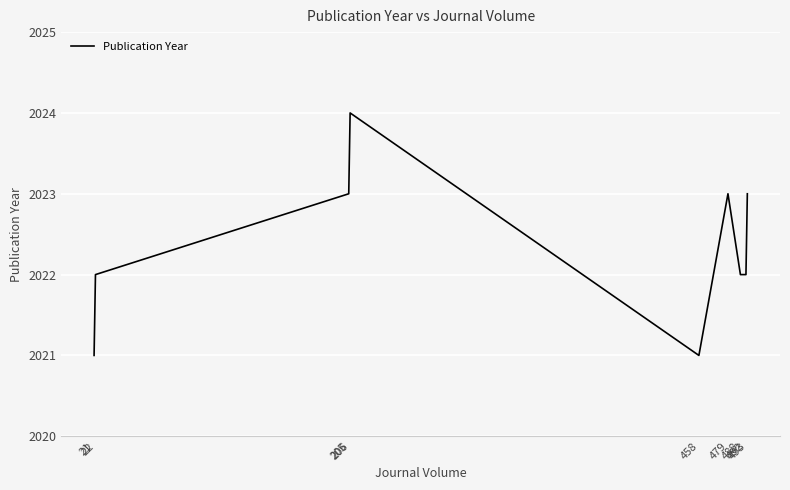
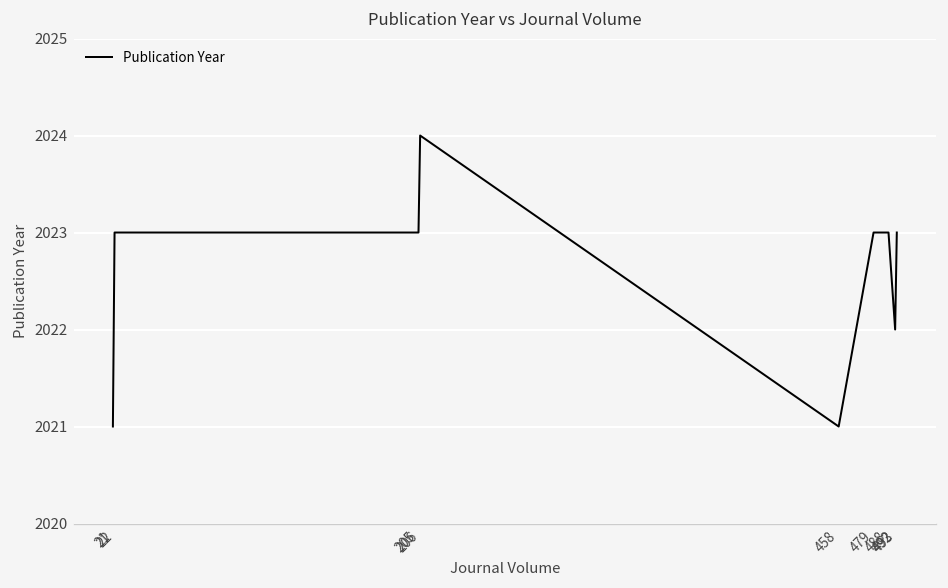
  {
    "21": 2021,
-   "22": 2022,
+   "22": 2023,
    "205": 2023,
    "206": 2024,
    "458": 2021,
    "479": 2023,
-   "488": 2022,
+   "488": 2023,
    "492": 2022,
    "493": 2023
  }
